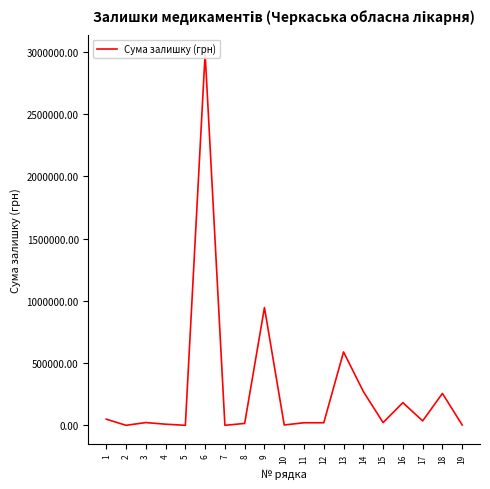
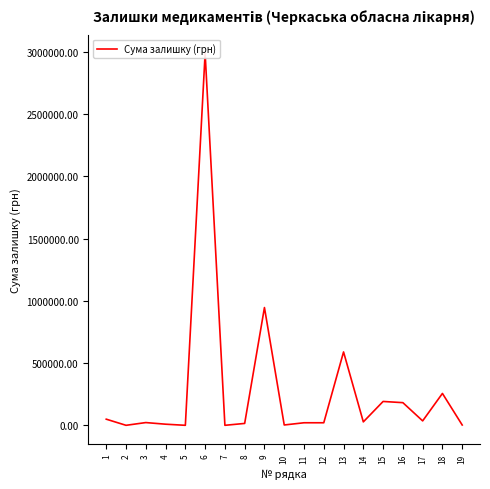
  {
    "1": 50000,
    "2": 0,
    "3": 20000,
    "4": 10000,
    "5": 0,
    "7": 0,
    "8": 20000,
    "9": 950000,
    "10": 0,
    "11": 20000,
    "12": 20000,
    "13": 590000,
-   "14": 270000,
-   "15": 20000,
+   "14": 30000,
+   "15": 190000,
    "16": 180000,
    "17": 40000,
    "18": 260000,
    "19": 0
  }
